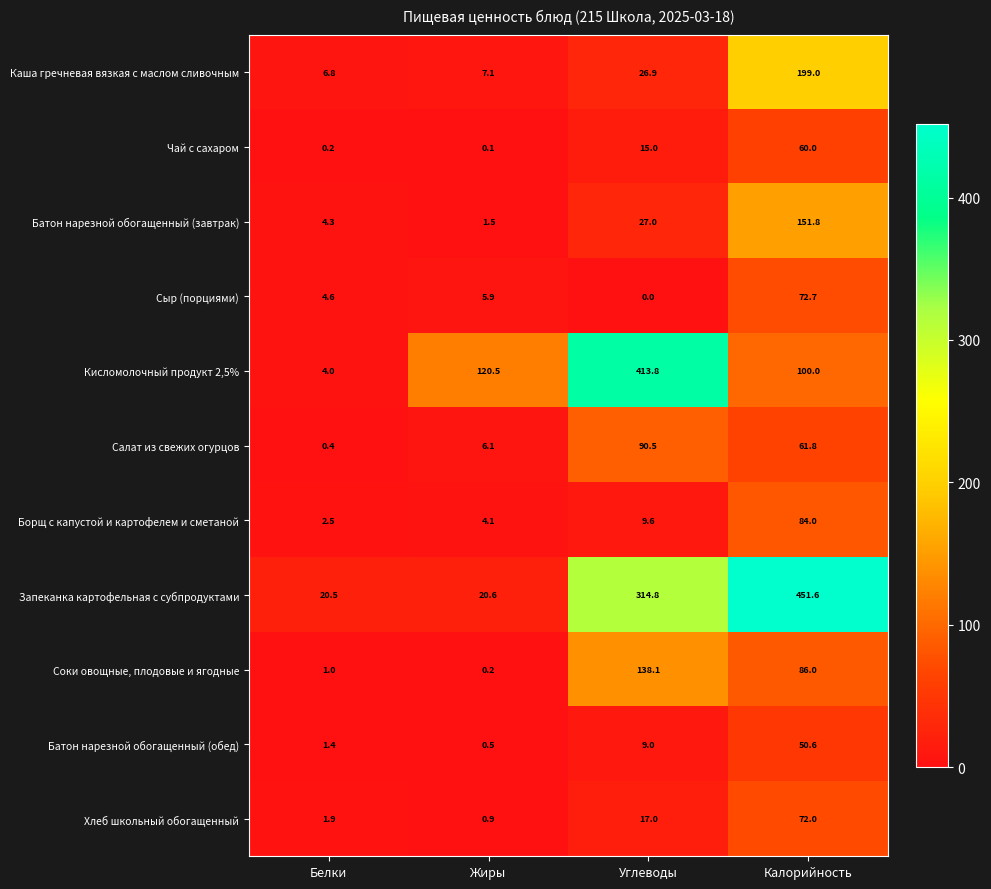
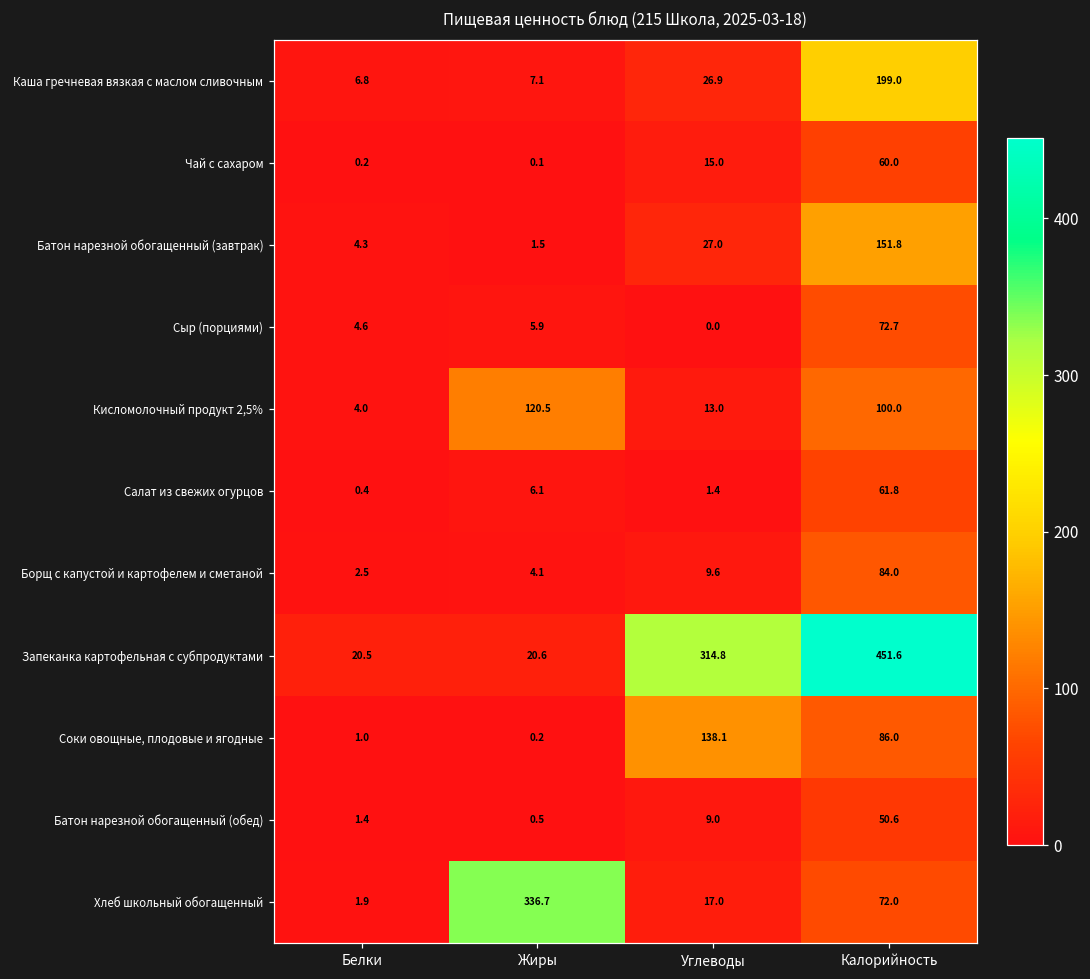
  {
    "Каша гречневая вязкая с маслом сливочным": {
      "Белки": 6.8,
      "Жиры": 7.1,
      "Углеводы": 26.9,
      "Калорийность": 199.0
    },
    "Чай с сахаром": {
      "Белки": 0.2,
      "Жиры": 0.1,
      "Углеводы": 15.0,
      "Калорийность": 60.0
    },
    "Батон нарезной обогащенный (завтрак)": {
      "Белки": 4.3,
      "Жиры": 1.5,
      "Углеводы": 27.0,
      "Калорийность": 151.8
    },
    "Сыр (порциями)": {
      "Белки": 4.6,
      "Жиры": 5.9,
      "Углеводы": 0.0,
      "Калорийность": 72.7
    },
    "Кисломолочный продукт 2,5%": {
      "Белки": 4.0,
      "Жиры": 120.5,
-     "Углеводы": 413.8,
+     "Углеводы": 13.0,
      "Калорийность": 100.0
    },
    "Салат из свежих огурцов": {
      "Белки": 0.4,
      "Жиры": 6.1,
-     "Углеводы": 90.5,
+     "Углеводы": 1.4,
      "Калорийность": 61.8
    },
    "Борщ с капустой и картофелем и сметаной": {
      "Белки": 2.5,
      "Жиры": 4.1,
      "Углеводы": 9.6,
      "Калорийность": 84.0
    },
    "Запеканка картофельная с субпродуктами": {
      "Белки": 20.5,
      "Жиры": 20.6,
      "Углеводы": 314.8,
      "Калорийность": 451.6
    },
    "Соки овощные, плодовые и ягодные": {
      "Белки": 1.0,
      "Жиры": 0.2,
      "Углеводы": 138.1,
      "Калорийность": 86.0
    },
    "Батон нарезной обогащенный (обед)": {
      "Белки": 1.4,
      "Жиры": 0.5,
      "Углеводы": 9.0,
      "Калорийность": 50.6
    },
    "Хлеб школьный обогащенный": {
      "Белки": 1.9,
-     "Жиры": 0.9,
+     "Жиры": 336.7,
      "Углеводы": 17.0,
      "Калорийность": 72.0
    }
  }
